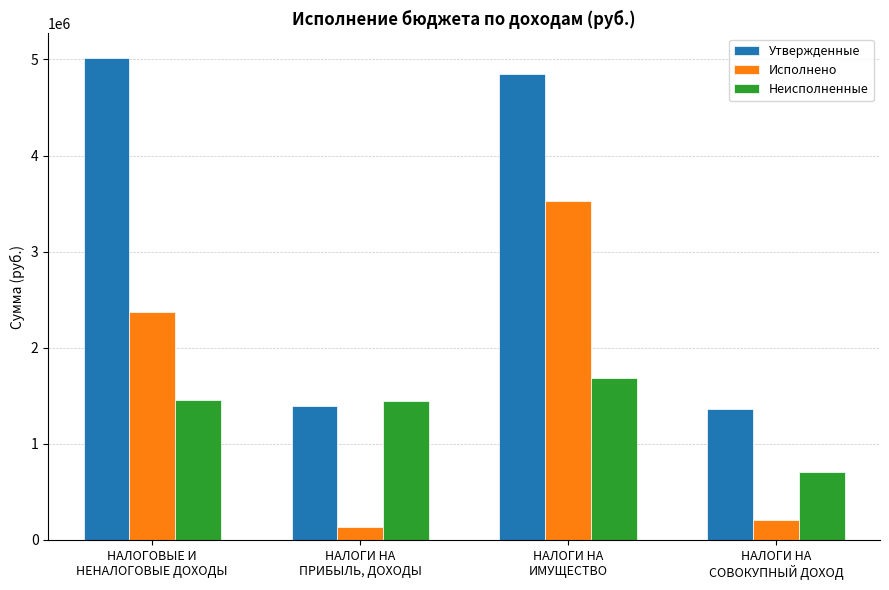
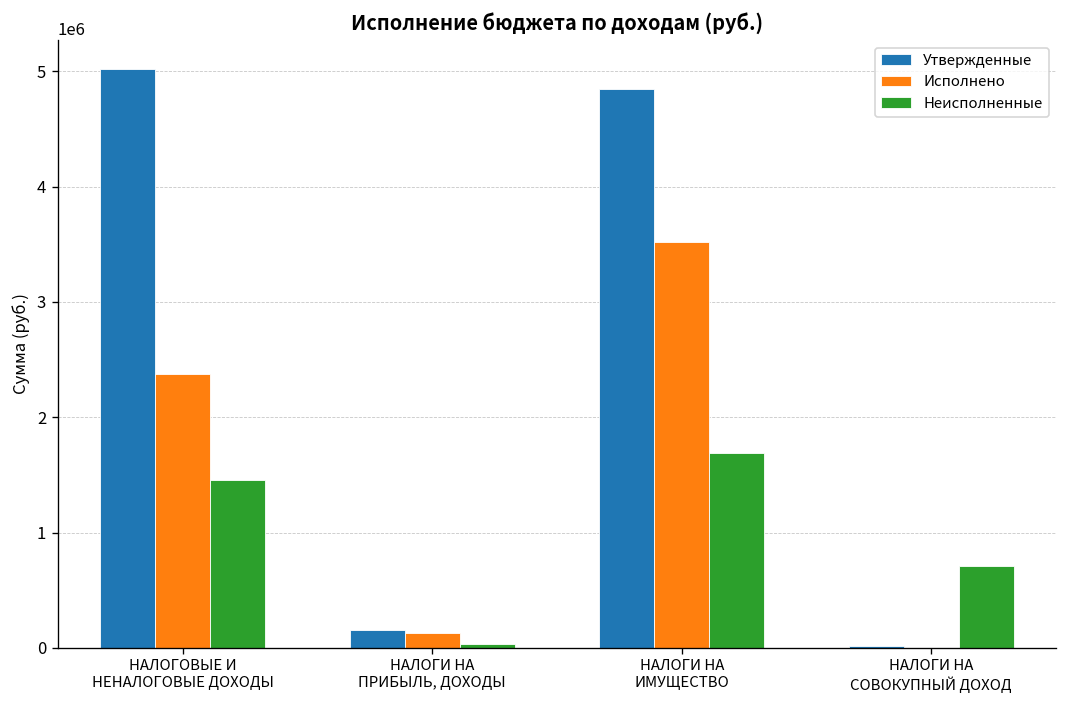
  {
    "Утвержденные": {
      "НАЛОГОВЫЕ И НЕНАЛОГОВЫЕ ДОХОДЫ": 5000000,
-     "НАЛОГИ НА ПРИБЫЛЬ, ДОХОДЫ": 1400000,
+     "НАЛОГИ НА ПРИБЫЛЬ, ДОХОДЫ": 200000,
      "НАЛОГИ НА ИМУЩЕСТВО": 4800000,
-     "НАЛОГИ НА СОВОКУПНЫЙ ДОХОД": 1400000
+     "НАЛОГИ НА СОВОКУПНЫЙ ДОХОД": 0
    },
    "Исполнено": {
      "НАЛОГОВЫЕ И НЕНАЛОГОВЫЕ ДОХОДЫ": 2400000,
      "НАЛОГИ НА ПРИБЫЛЬ, ДОХОДЫ": 100000,
      "НАЛОГИ НА ИМУЩЕСТВО": 3500000,
-     "НАЛОГИ НА СОВОКУПНЫЙ ДОХОД": 200000
+     "НАЛОГИ НА СОВОКУПНЫЙ ДОХОД": 0
    },
    "Неисполненные": {
      "НАЛОГОВЫЕ И НЕНАЛОГОВЫЕ ДОХОДЫ": 1500000,
-     "НАЛОГИ НА ПРИБЫЛЬ, ДОХОДЫ": 1400000,
+     "НАЛОГИ НА ПРИБЫЛЬ, ДОХОДЫ": 0,
      "НАЛОГИ НА ИМУЩЕСТВО": 1700000,
      "НАЛОГИ НА СОВОКУПНЫЙ ДОХОД": 700000
    }
  }
